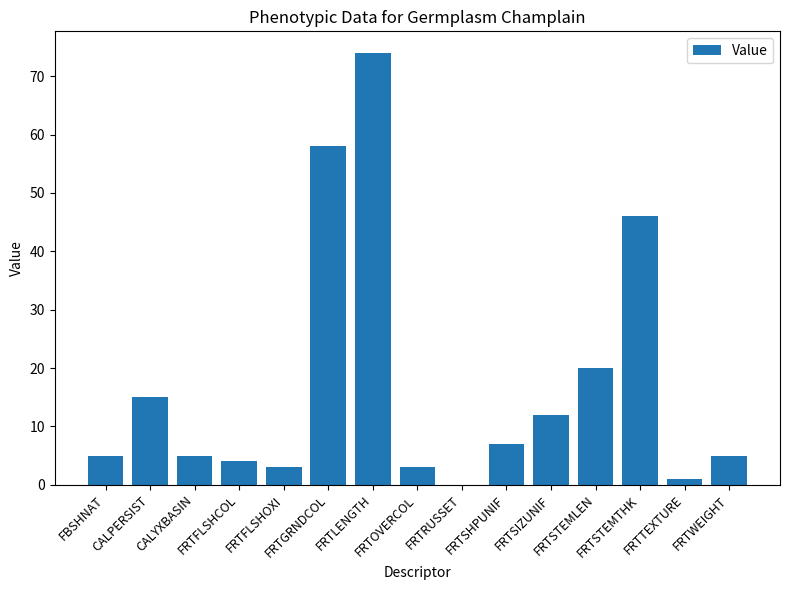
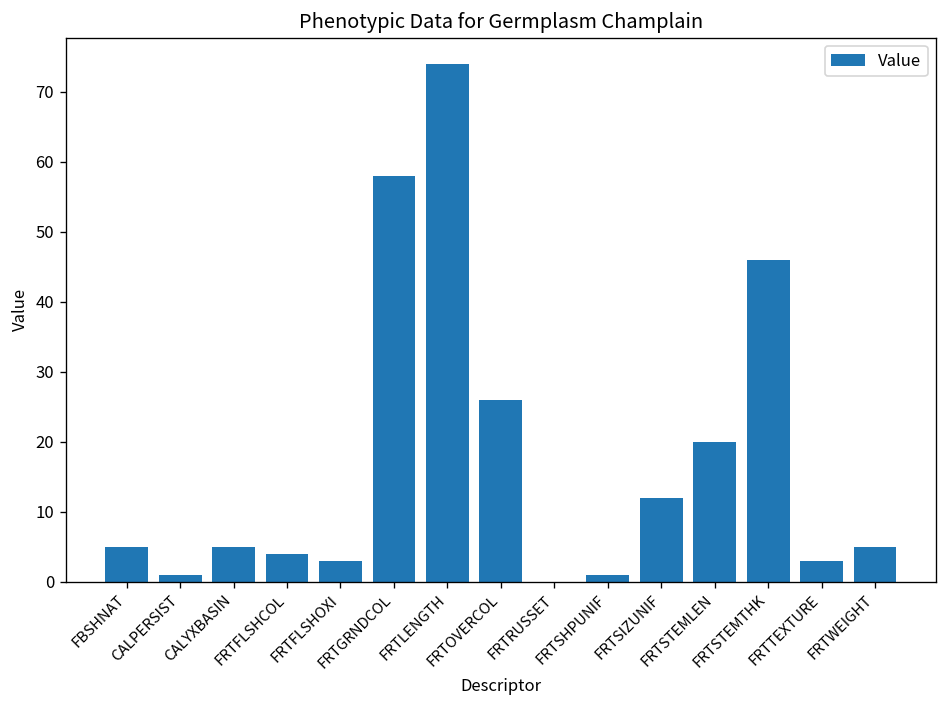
  {
    "FBSHNAT": 5,
-   "CALPERSIST": 15,
+   "CALPERSIST": 1,
    "CALYXBASIN": 5,
    "FRTFLSHCOL": 4,
    "FRTFLSHOXI": 3,
    "FRTGRNDCOL": 58,
    "FRTLENGTH": 74,
-   "FRTOVERCOL": 3,
+   "FRTOVERCOL": 26,
    "FRTRUSSET": 0,
-   "FRTSHPUNIF": 7,
+   "FRTSHPUNIF": 1,
    "FRTSIZUNIF": 12,
    "FRTSTEMLEN": 20,
    "FRTSTEMTHK": 46,
-   "FRTTEXTURE": 1,
+   "FRTTEXTURE": 3,
    "FRTWEIGHT": 5
  }
